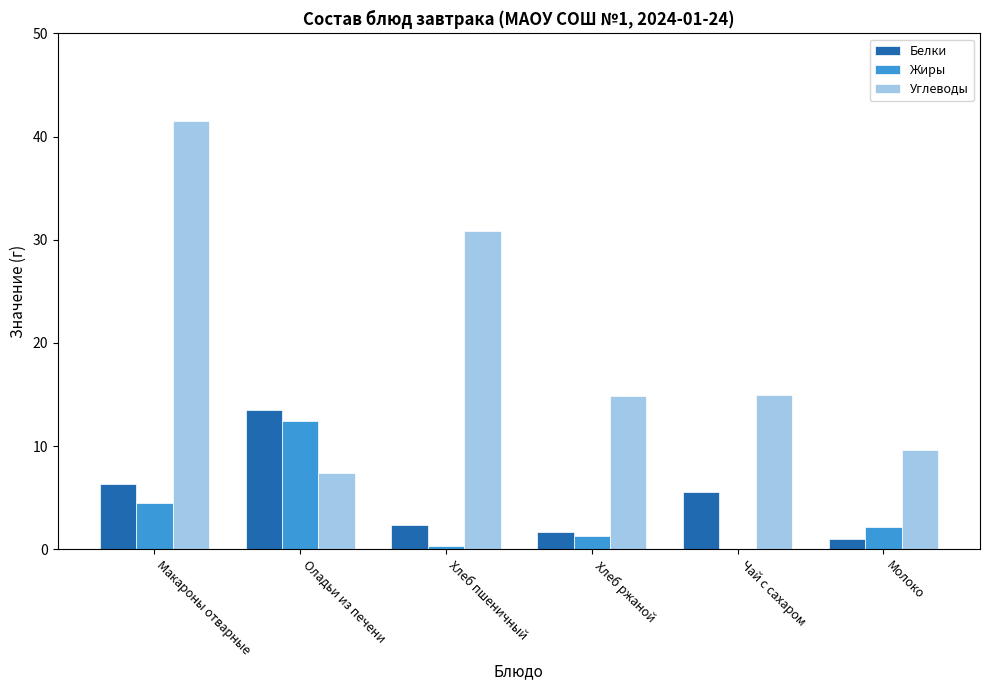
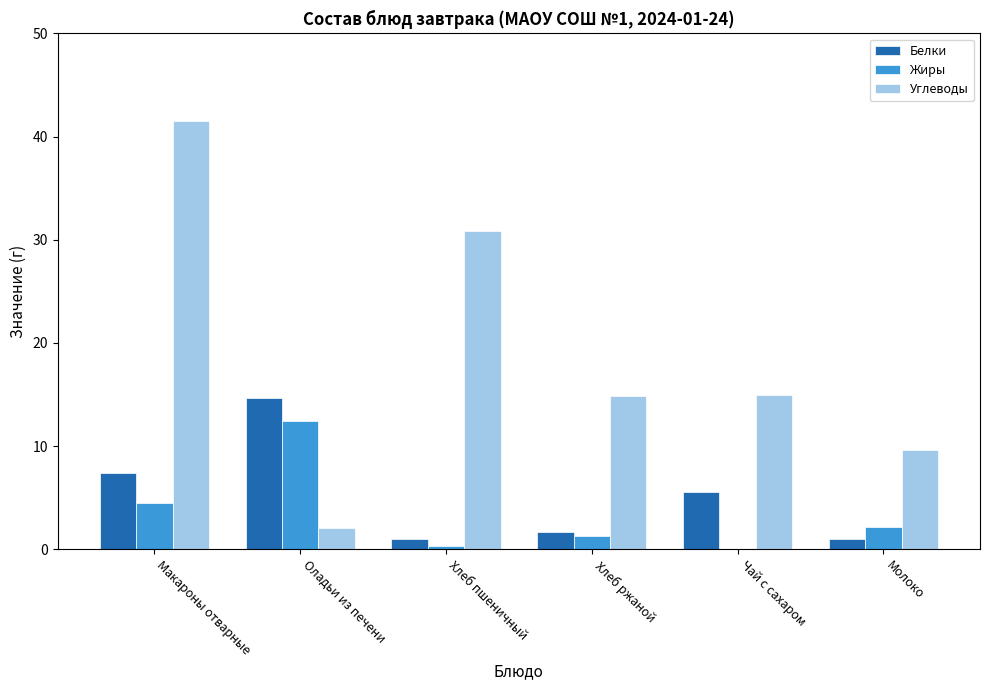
  {
    "Белки": {
-     "Макароны отварные": 6.3,
-     "Оладьи из печени": 13.5,
-     "Хлеб пшеничный": 2.4,
+     "Макароны отварные": 7.4,
+     "Оладьи из печени": 14.7,
+     "Хлеб пшеничный": 1.0,
      "Хлеб ржаной": 1.7,
      "Чай с сахаром": 5.5,
      "Молоко": 1.0
    },
    "Жиры": {
      "Макароны отварные": 4.5,
      "Оладьи из печени": 12.5,
      "Хлеб пшеничный": 0.3,
      "Хлеб ржаной": 1.3,
      "Молоко": 2.2
    },
    "Углеводы": {
      "Макароны отварные": 41.6,
-     "Оладьи из печени": 7.4,
+     "Оладьи из печени": 2.0,
      "Хлеб пшеничный": 30.9,
      "Хлеб ржаной": 14.8,
      "Чай с сахаром": 15.0,
      "Молоко": 9.6
    }
  }
